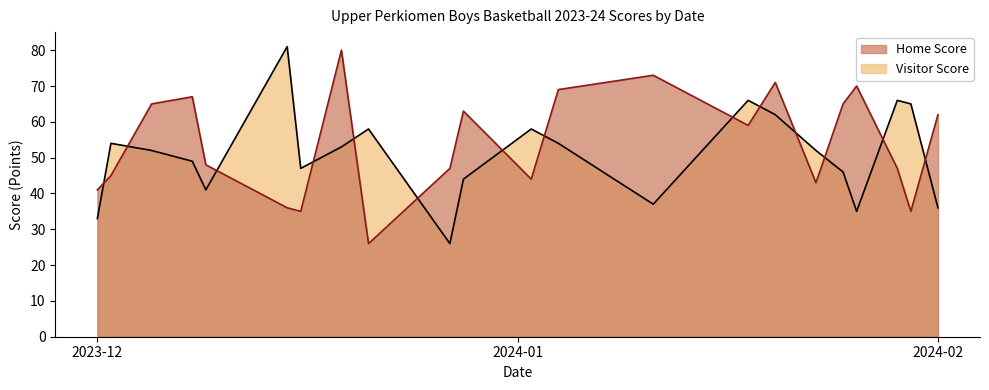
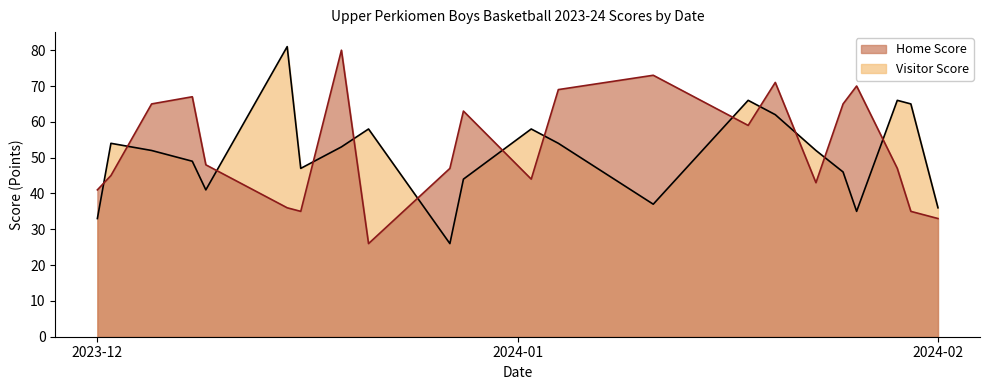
  {
    "Visitor Score": {
      "2023-12": 33,
      "2024-02": 36
    },
    "Home Score": {
      "2023-12": 41,
-     "2024-02": 62
+     "2024-02": 33
    }
  }
